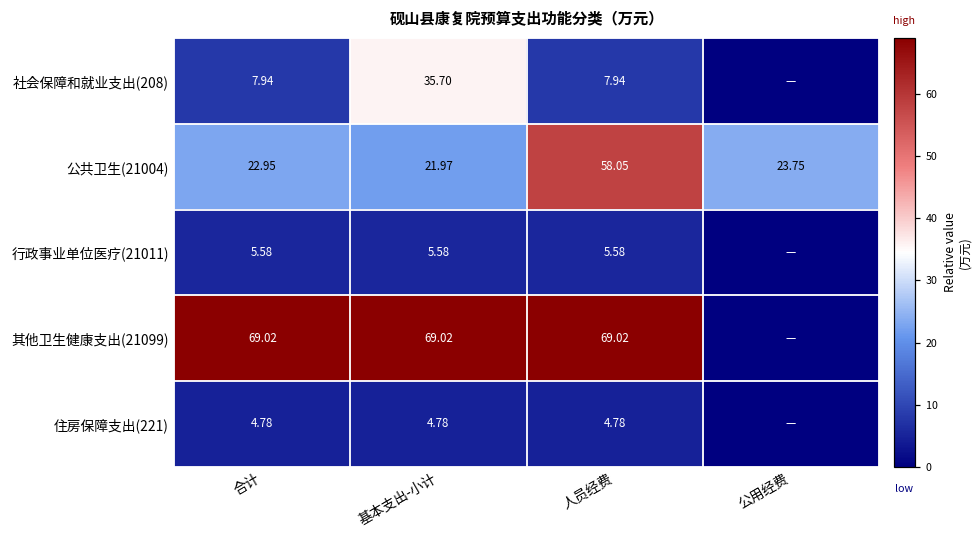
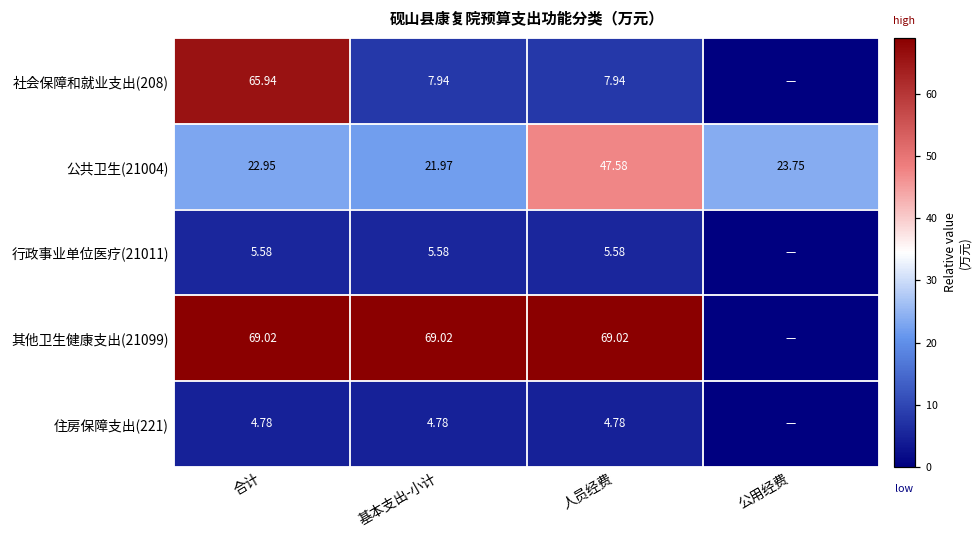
  {
    "社会保障和就业支出(208)": {
-     "合计": 7.94,
-     "基本支出-小计": 35.70,
+     "合计": 65.94,
+     "基本支出-小计": 7.94,
      "人员经费": 7.94
    },
    "公共卫生(21004)": {
      "合计": 22.95,
      "基本支出-小计": 21.97,
-     "人员经费": 58.05,
+     "人员经费": 47.58,
      "公用经费": 23.75
    },
    "行政事业单位医疗(21011)": {
      "合计": 5.58,
      "基本支出-小计": 5.58,
      "人员经费": 5.58
    },
    "其他卫生健康支出(21099)": {
      "合计": 69.02,
      "基本支出-小计": 69.02,
      "人员经费": 69.02
    },
    "住房保障支出(221)": {
      "合计": 4.78,
      "基本支出-小计": 4.78,
      "人员经费": 4.78
    }
  }
